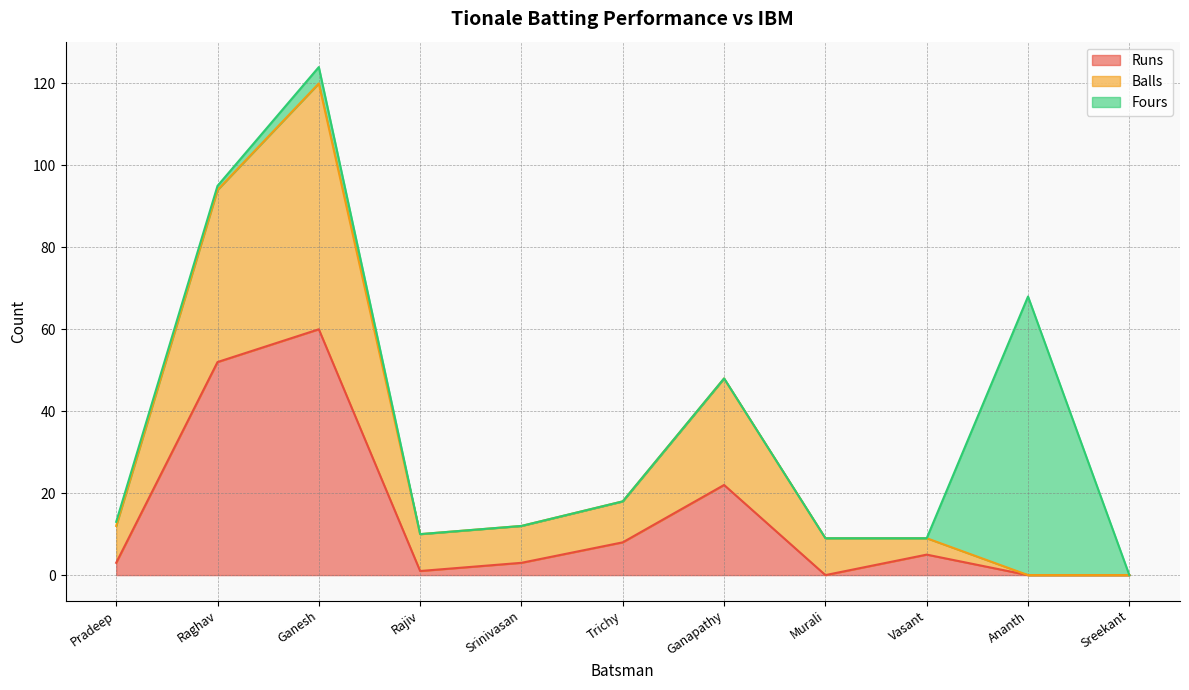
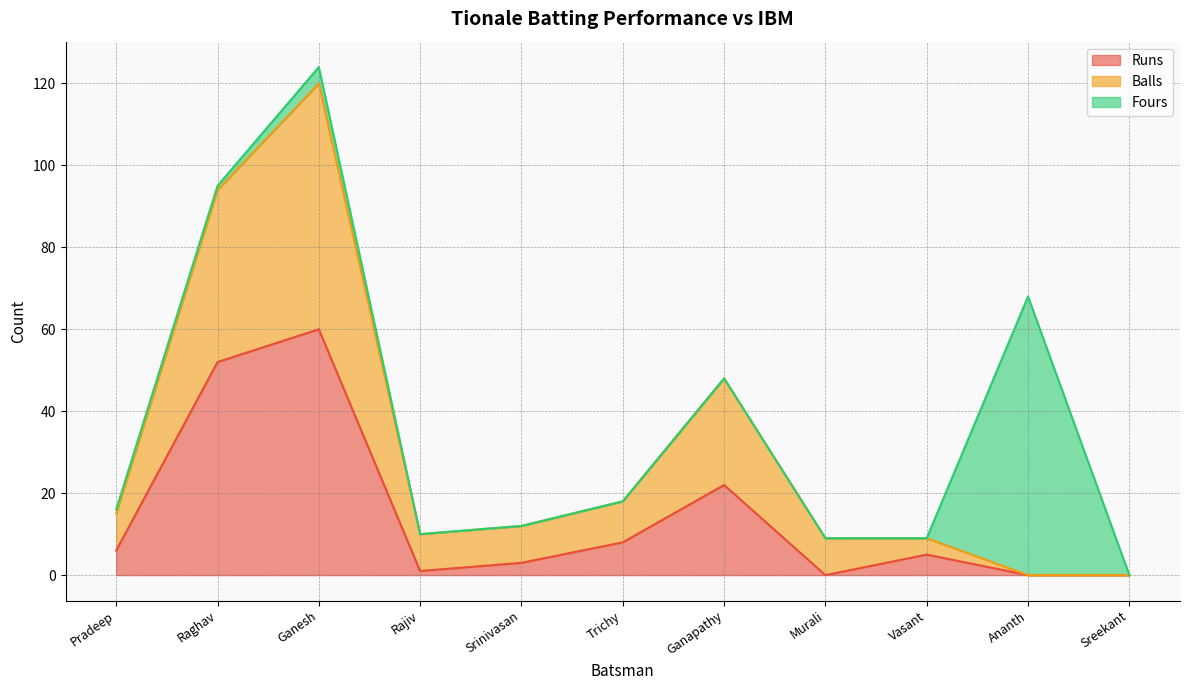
  {
    "Runs": {
-     "Pradeep": 3,
+     "Pradeep": 6,
      "Raghav": 52,
      "Ganesh": 60,
      "Rajiv": 1,
      "Srinivasan": 3,
      "Trichy": 8,
      "Ganapathy": 22,
      "Murali": 0,
      "Vasant": 5
    },
    "Balls": {
      "Pradeep": 9,
      "Raghav": 42,
      "Ganesh": 60
    },
    "Fours": {
      "Pradeep": 1,
      "Raghav": 1,
      "Ganesh": 4,
      "Ananth": 68
    }
  }
